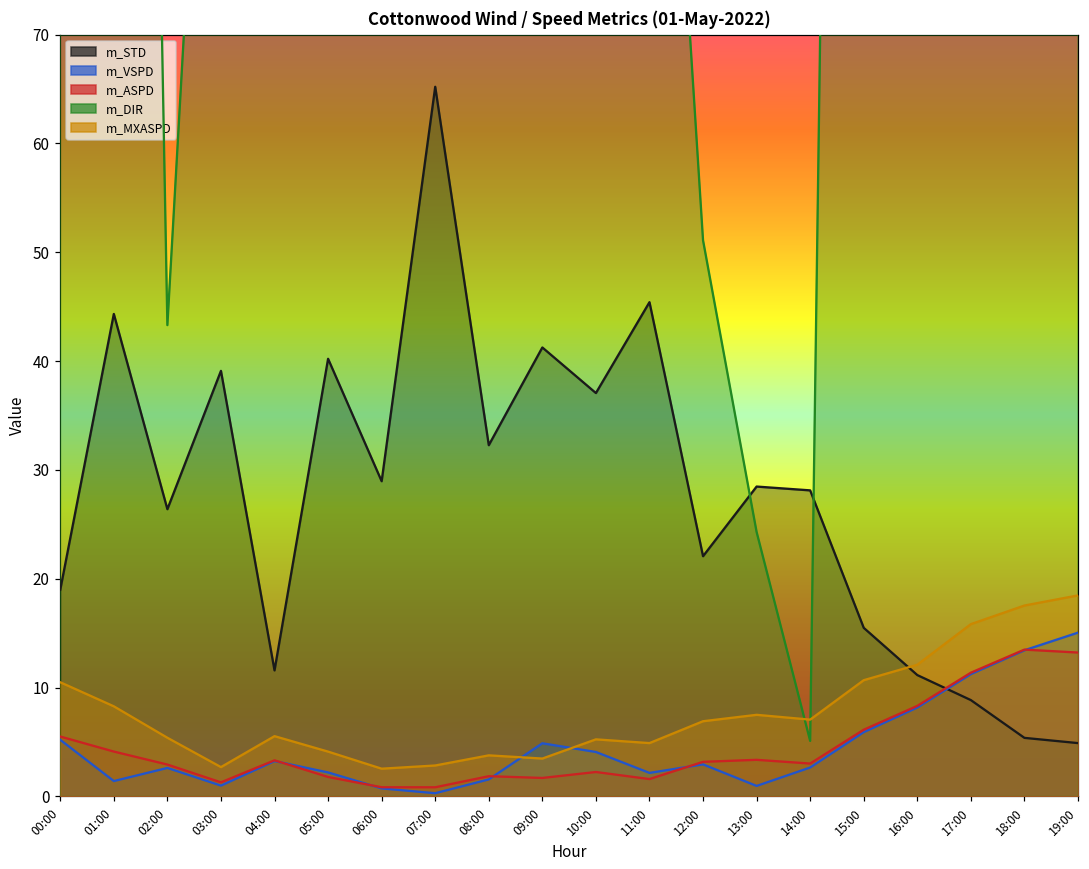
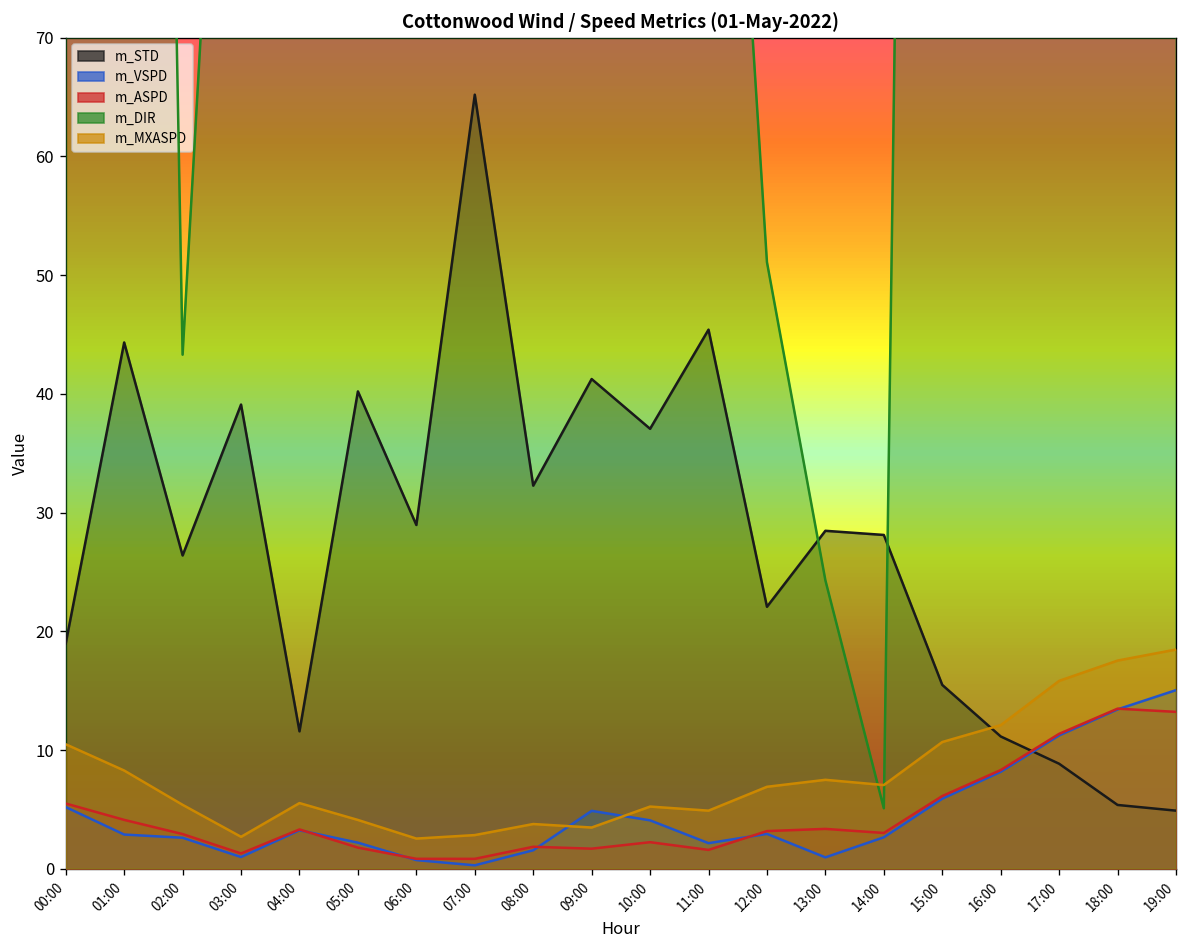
  {
    "m_VSPD": {
      "00:00": 5,
-     "01:00": 1,
+     "01:00": 3,
      "02:00": 3,
      "03:00": 1,
      "05:00": 2,
      "07:00": 0,
      "08:00": 2,
      "09:00": 5,
      "10:00": 4,
      "11:00": 2,
      "13:00": 1,
      "14:00": 3,
      "19:00": 15
    }
  }
